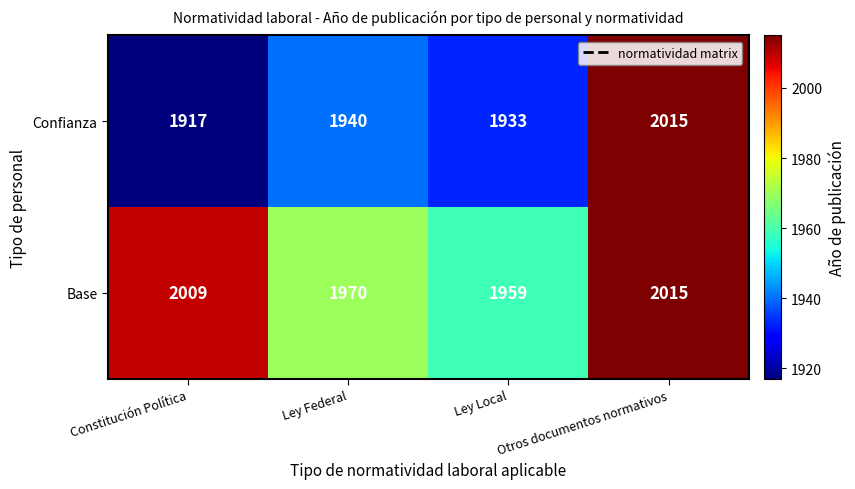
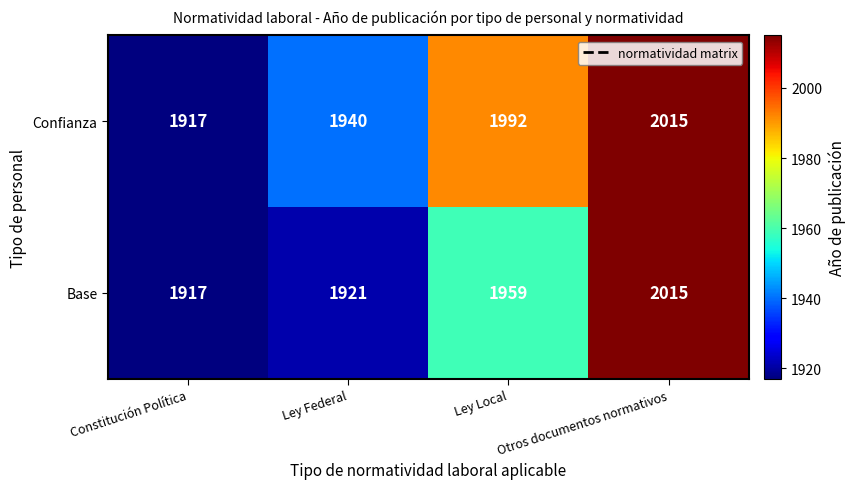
  {
    "Confianza": {
      "Constitución Política": 1917,
      "Ley Federal": 1940,
-     "Ley Local": 1933,
+     "Ley Local": 1992,
      "Otros documentos normativos": 2015
    },
    "Base": {
-     "Constitución Política": 2009,
-     "Ley Federal": 1970,
+     "Constitución Política": 1917,
+     "Ley Federal": 1921,
      "Ley Local": 1959,
      "Otros documentos normativos": 2015
    }
  }
